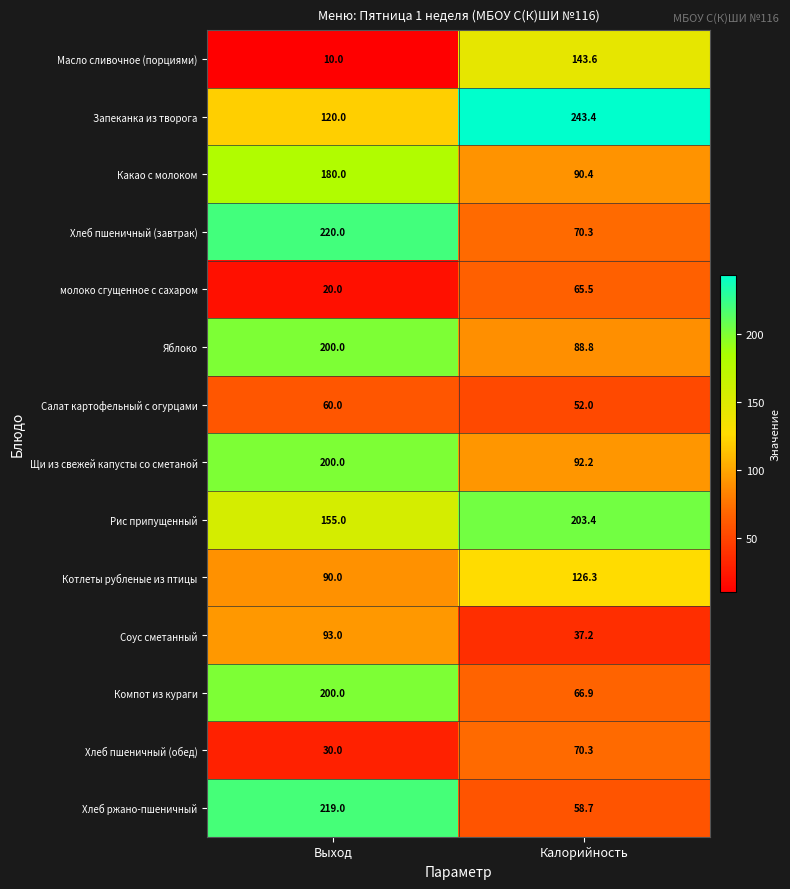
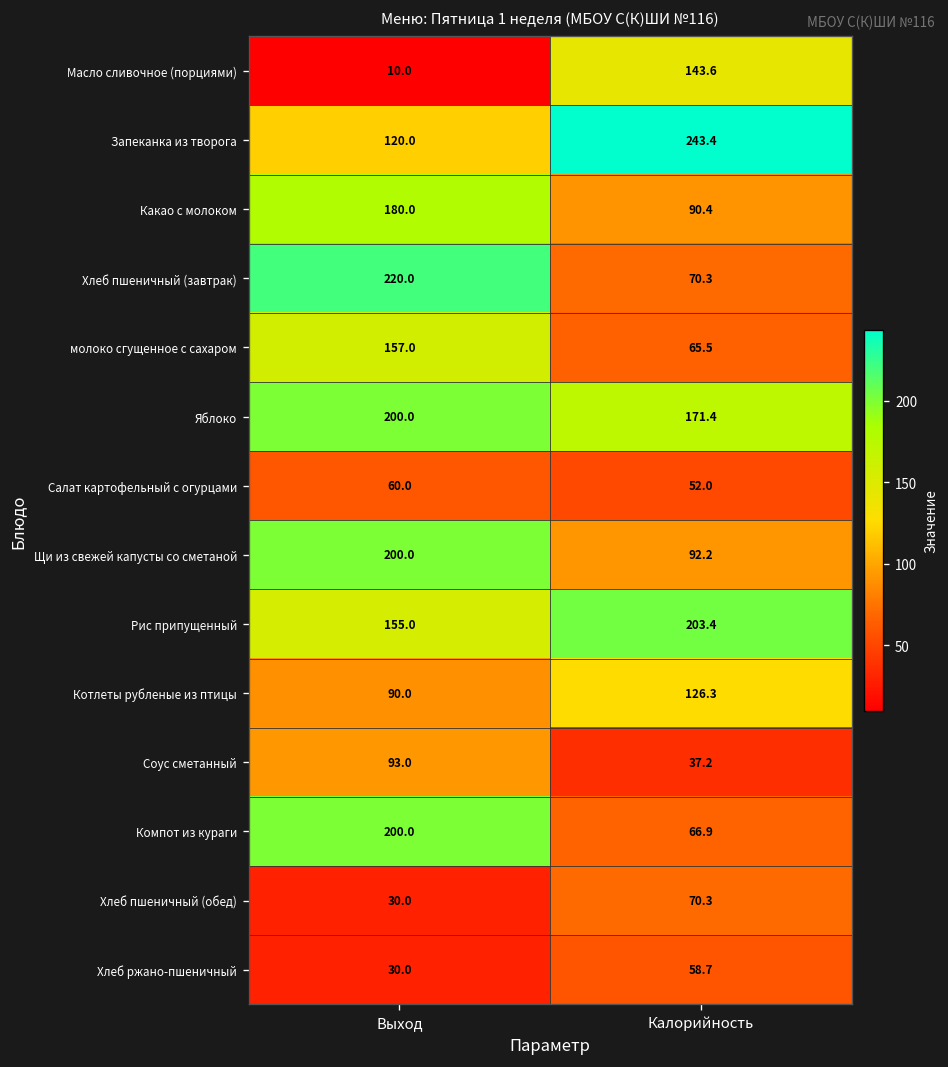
  {
    "Масло сливочное (порциями)": {
      "Выход": 10.0,
      "Калорийность": 143.6
    },
    "Запеканка из творога": {
      "Выход": 120.0,
      "Калорийность": 243.4
    },
    "Какао с молоком": {
      "Выход": 180.0,
      "Калорийность": 90.4
    },
    "Хлеб пшеничный (завтрак)": {
      "Выход": 220.0,
      "Калорийность": 70.3
    },
    "молоко сгущенное с сахаром": {
-     "Выход": 20.0,
+     "Выход": 157.0,
      "Калорийность": 65.5
    },
    "Яблоко": {
      "Выход": 200.0,
-     "Калорийность": 88.8
+     "Калорийность": 171.4
    },
    "Салат картофельный с огурцами": {
      "Выход": 60.0,
      "Калорийность": 52.0
    },
    "Щи из свежей капусты со сметаной": {
      "Выход": 200.0,
      "Калорийность": 92.2
    },
    "Рис припущенный": {
      "Выход": 155.0,
      "Калорийность": 203.4
    },
    "Котлеты рубленые из птицы": {
      "Выход": 90.0,
      "Калорийность": 126.3
    },
    "Соус сметанный": {
      "Выход": 93.0,
      "Калорийность": 37.2
    },
    "Компот из кураги": {
      "Выход": 200.0,
      "Калорийность": 66.9
    },
    "Хлеб пшеничный (обед)": {
      "Выход": 30.0,
      "Калорийность": 70.3
    },
    "Хлеб ржано-пшеничный": {
-     "Выход": 219.0,
+     "Выход": 30.0,
      "Калорийность": 58.7
    }
  }
